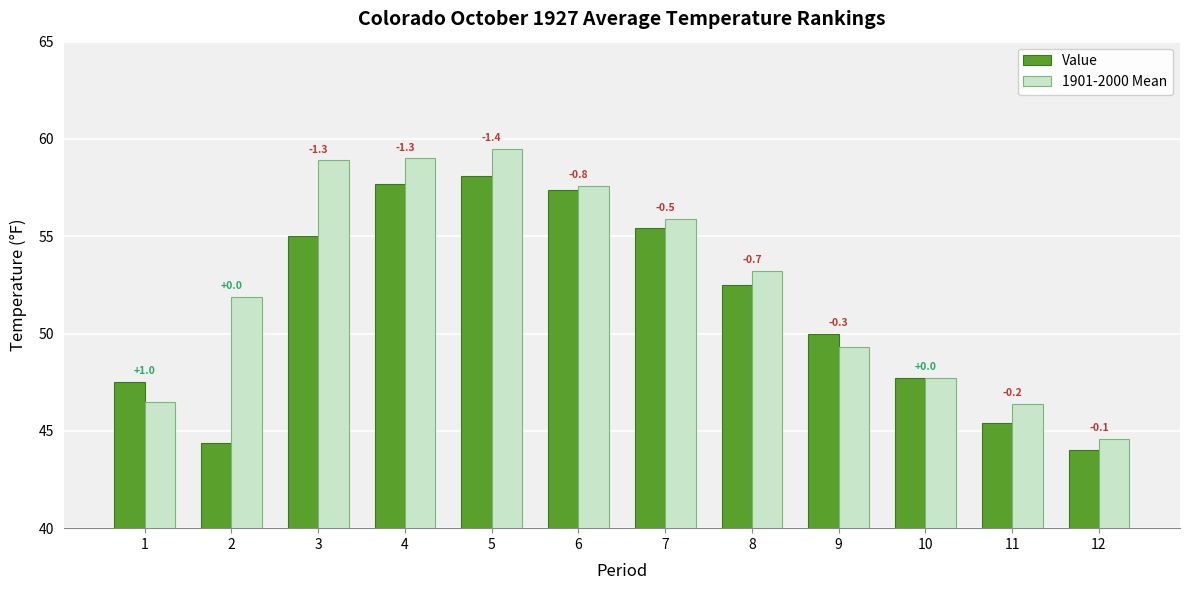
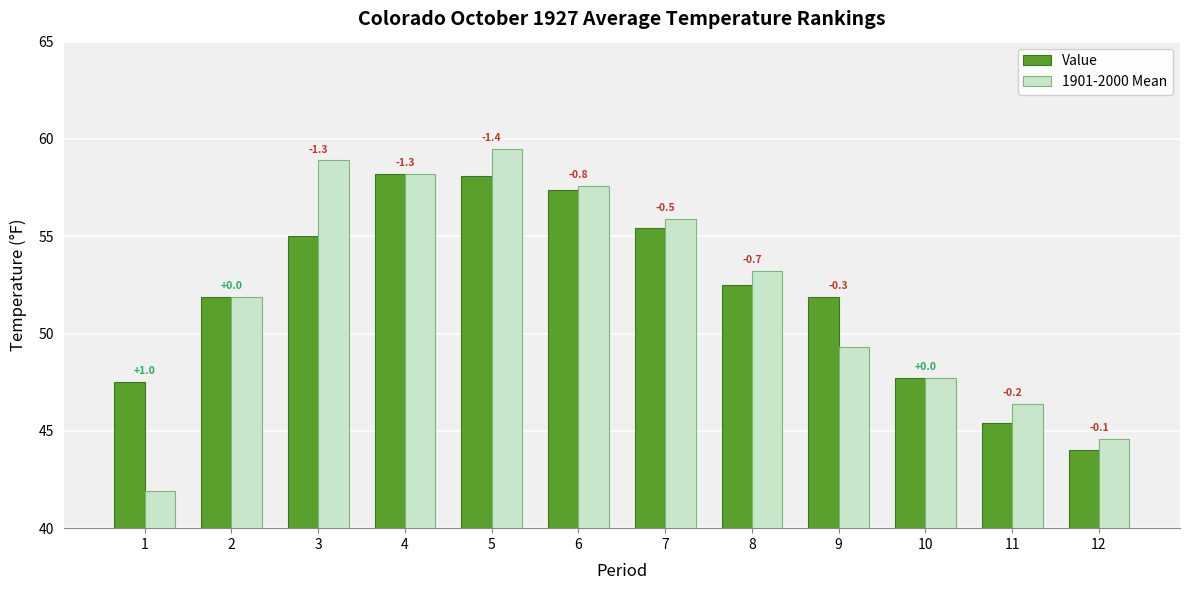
  {
    "Value": {
-     "2": 44.4,
+     "2": 51.9,
      "3": 55.0,
-     "4": 57.7,
+     "4": 58.2,
      "5": 58.1,
      "6": 57.4,
      "7": 55.4,
      "8": 52.5,
-     "9": 50.0,
+     "9": 51.9,
      "11": 45.4,
      "12": 44.0
    },
    "1901-2000 Mean": {
-     "1": 46.5,
-     "4": 59.0,
+     "1": 41.9,
+     "4": 58.2,
      "9": 49.3
    }
  }
